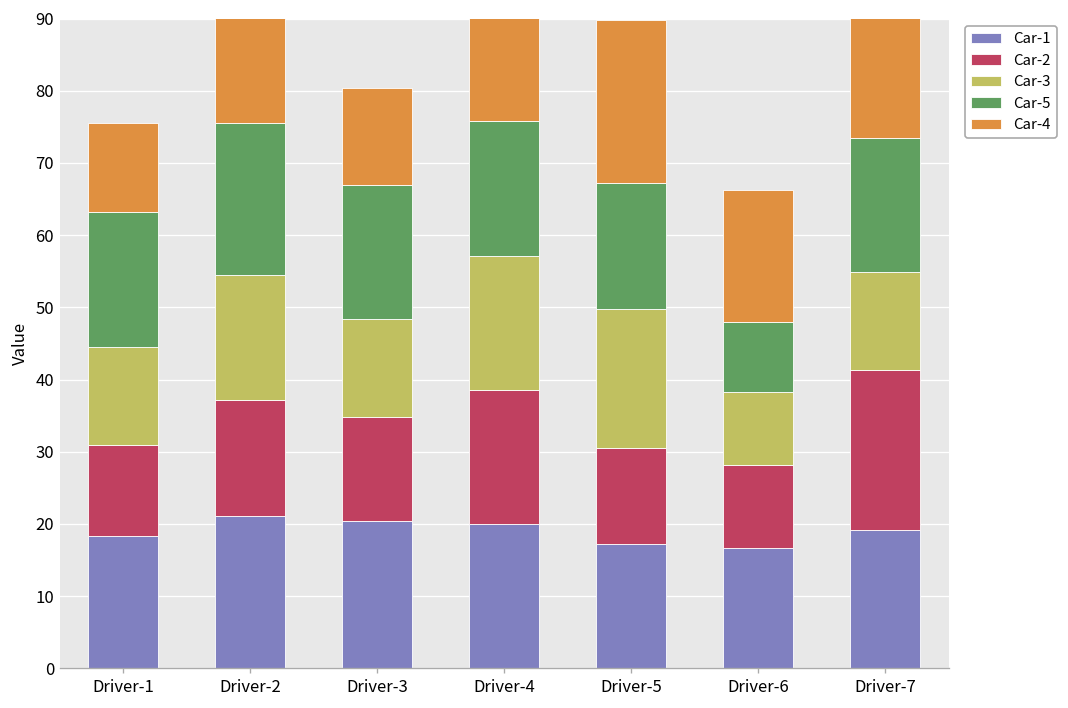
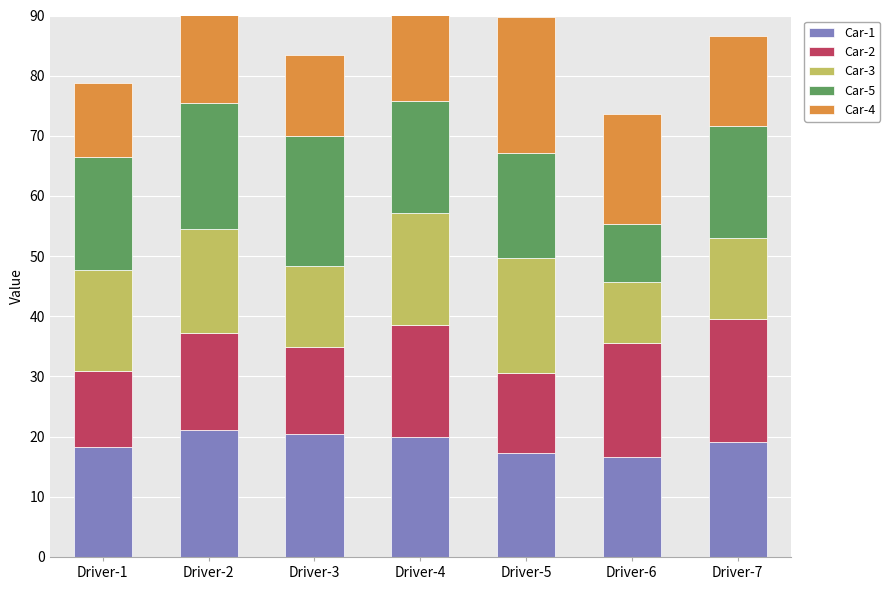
  {
    "Car-1": {
      "Driver-1": 18,
      "Driver-2": 21,
      "Driver-3": 20,
      "Driver-4": 20,
      "Driver-5": 17,
      "Driver-6": 17,
      "Driver-7": 19
    },
    "Car-2": {
      "Driver-1": 13,
      "Driver-2": 16,
      "Driver-3": 14,
      "Driver-4": 19,
      "Driver-5": 13,
-     "Driver-6": 12,
-     "Driver-7": 22
+     "Driver-6": 19,
+     "Driver-7": 20
    },
    "Car-3": {
-     "Driver-1": 14,
+     "Driver-1": 17,
      "Driver-2": 17,
      "Driver-3": 14,
      "Driver-4": 19,
      "Driver-5": 19,
      "Driver-6": 10,
      "Driver-7": 14
    },
    "Car-5": {
      "Driver-1": 19,
      "Driver-2": 21,
-     "Driver-3": 19,
+     "Driver-3": 22,
      "Driver-4": 19,
      "Driver-5": 18,
      "Driver-6": 10,
      "Driver-7": 19
    },
    "Car-4": {
      "Driver-1": 12,
      "Driver-3": 13,
      "Driver-5": 23,
      "Driver-6": 18,
-     "Driver-7": 17
+     "Driver-7": 15
    }
  }
